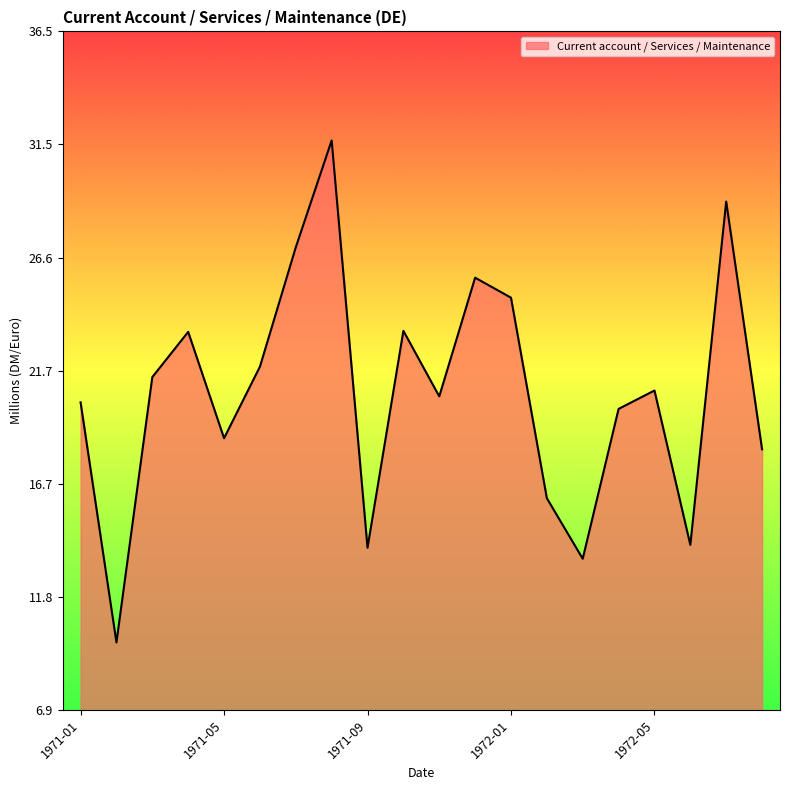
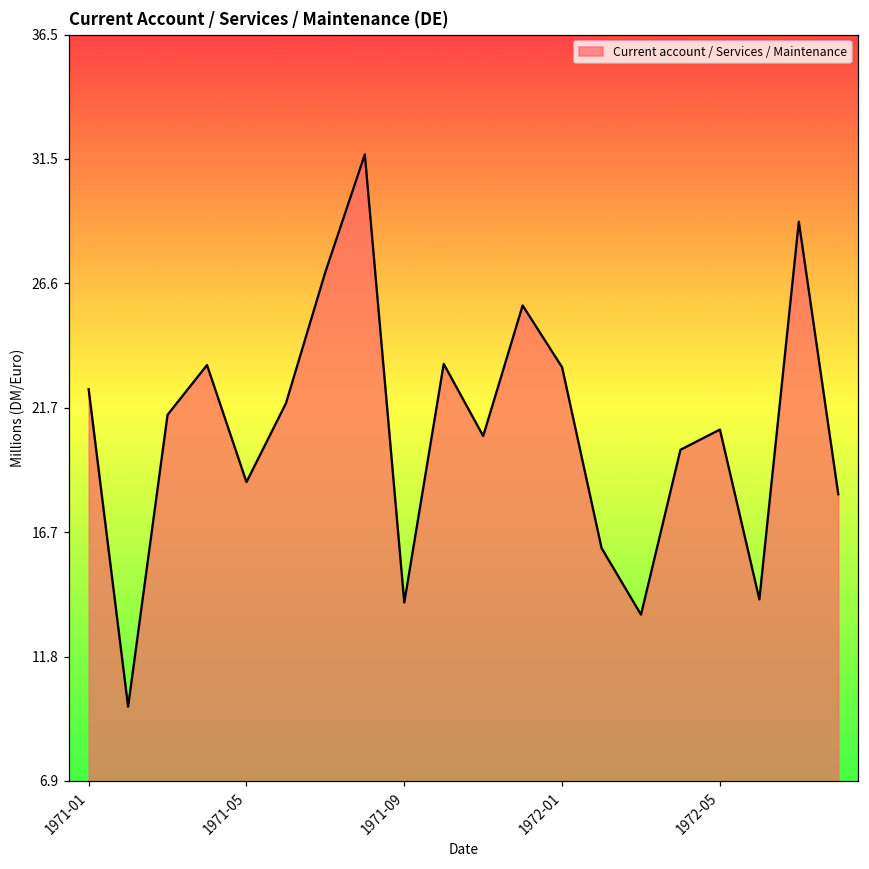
  {
-   "1971-01": 20.3,
+   "1971-01": 22.4,
    "1971-05": 18.7,
    "1971-09": 13.9,
-   "1972-01": 24.9,
+   "1972-01": 23.3,
    "1972-05": 20.8
  }
